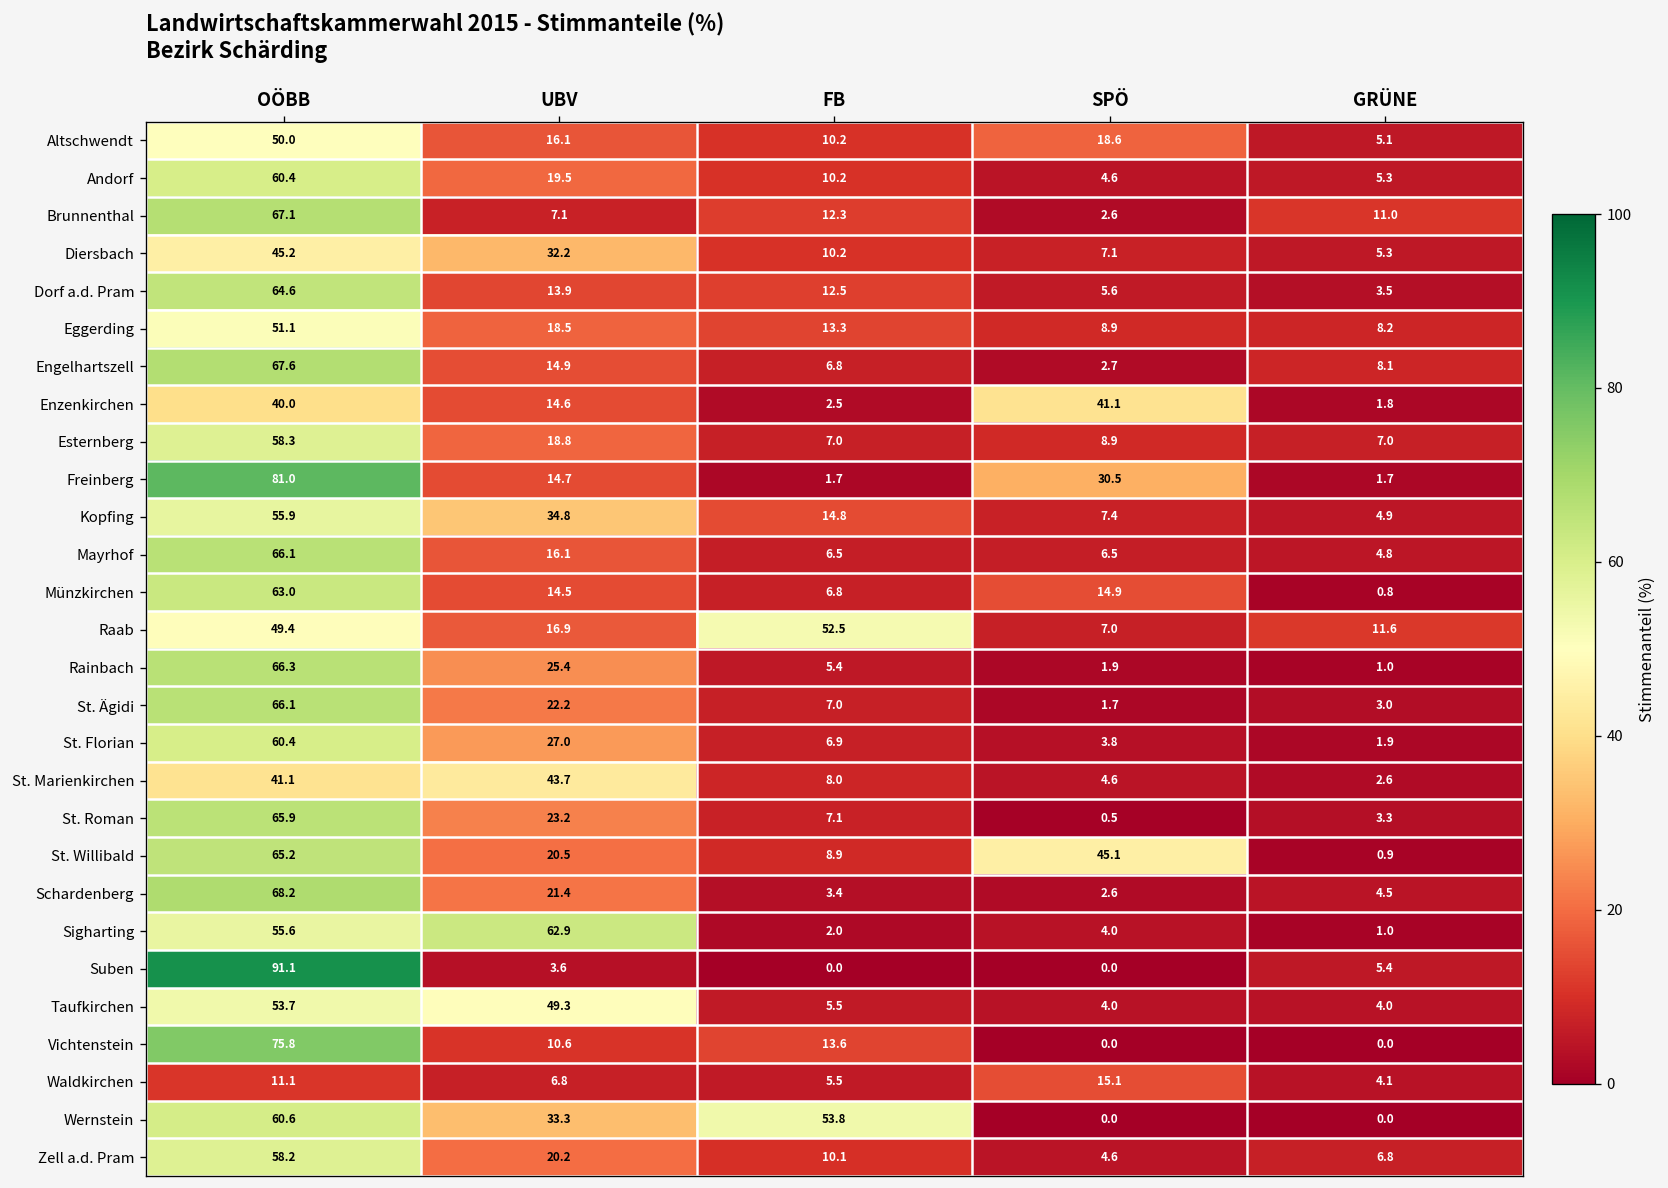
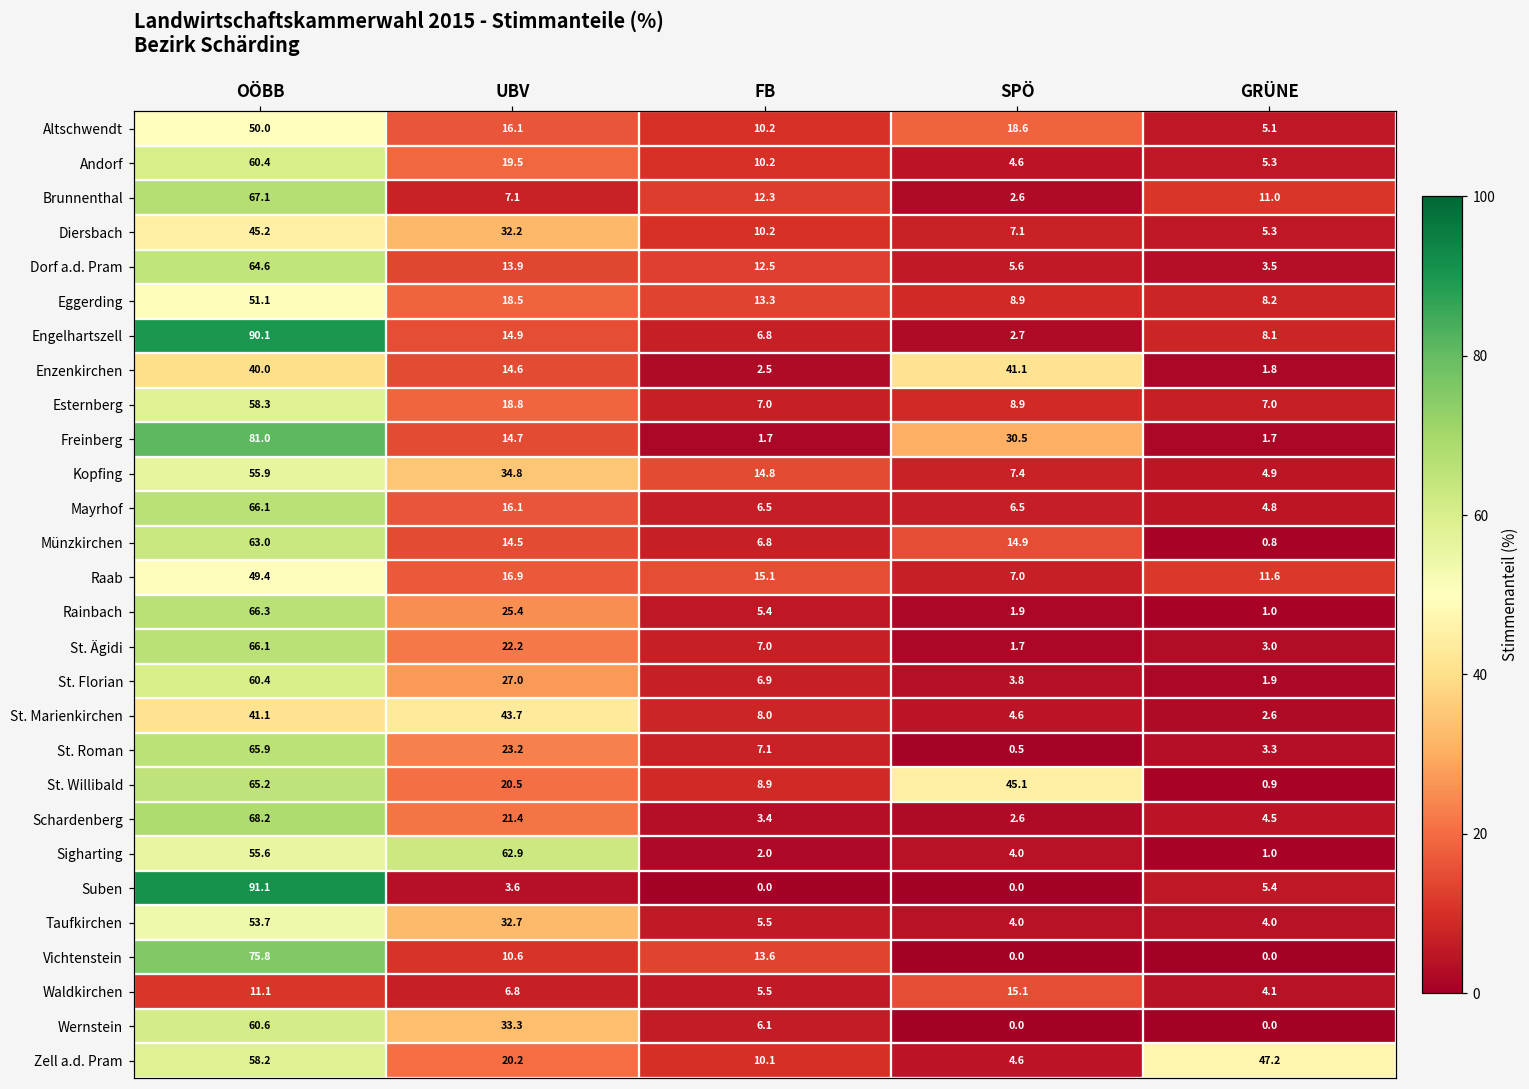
  {
    "Altschwendt": {
      "OÖBB": 50.0,
      "UBV": 16.1,
      "FB": 10.2,
      "SPÖ": 18.6,
      "GRÜNE": 5.1
    },
    "Andorf": {
      "OÖBB": 60.4,
      "UBV": 19.5,
      "FB": 10.2,
      "SPÖ": 4.6,
      "GRÜNE": 5.3
    },
    "Brunnenthal": {
      "OÖBB": 67.1,
      "UBV": 7.1,
      "FB": 12.3,
      "SPÖ": 2.6,
      "GRÜNE": 11.0
    },
    "Diersbach": {
      "OÖBB": 45.2,
      "UBV": 32.2,
      "FB": 10.2,
      "SPÖ": 7.1,
      "GRÜNE": 5.3
    },
    "Dorf a.d. Pram": {
      "OÖBB": 64.6,
      "UBV": 13.9,
      "FB": 12.5,
      "SPÖ": 5.6,
      "GRÜNE": 3.5
    },
    "Eggerding": {
      "OÖBB": 51.1,
      "UBV": 18.5,
      "FB": 13.3,
      "SPÖ": 8.9,
      "GRÜNE": 8.2
    },
    "Engelhartszell": {
-     "OÖBB": 67.6,
+     "OÖBB": 90.1,
      "UBV": 14.9,
      "FB": 6.8,
      "SPÖ": 2.7,
      "GRÜNE": 8.1
    },
    "Enzenkirchen": {
      "OÖBB": 40.0,
      "UBV": 14.6,
      "FB": 2.5,
      "SPÖ": 41.1,
      "GRÜNE": 1.8
    },
    "Esternberg": {
      "OÖBB": 58.3,
      "UBV": 18.8,
      "FB": 7.0,
      "SPÖ": 8.9,
      "GRÜNE": 7.0
    },
    "Freinberg": {
      "OÖBB": 81.0,
      "UBV": 14.7,
      "FB": 1.7,
      "SPÖ": 30.5,
      "GRÜNE": 1.7
    },
    "Kopfing": {
      "OÖBB": 55.9,
      "UBV": 34.8,
      "FB": 14.8,
      "SPÖ": 7.4,
      "GRÜNE": 4.9
    },
    "Mayrhof": {
      "OÖBB": 66.1,
      "UBV": 16.1,
      "FB": 6.5,
      "SPÖ": 6.5,
      "GRÜNE": 4.8
    },
    "Münzkirchen": {
      "OÖBB": 63.0,
      "UBV": 14.5,
      "FB": 6.8,
      "SPÖ": 14.9,
      "GRÜNE": 0.8
    },
    "Raab": {
      "OÖBB": 49.4,
      "UBV": 16.9,
-     "FB": 52.5,
+     "FB": 15.1,
      "SPÖ": 7.0,
      "GRÜNE": 11.6
    },
    "Rainbach": {
      "OÖBB": 66.3,
      "UBV": 25.4,
      "FB": 5.4,
      "SPÖ": 1.9,
      "GRÜNE": 1.0
    },
    "St. Ägidi": {
      "OÖBB": 66.1,
      "UBV": 22.2,
      "FB": 7.0,
      "SPÖ": 1.7,
      "GRÜNE": 3.0
    },
    "St. Florian": {
      "OÖBB": 60.4,
      "UBV": 27.0,
      "FB": 6.9,
      "SPÖ": 3.8,
      "GRÜNE": 1.9
    },
    "St. Marienkirchen": {
      "OÖBB": 41.1,
      "UBV": 43.7,
      "FB": 8.0,
      "SPÖ": 4.6,
      "GRÜNE": 2.6
    },
    "St. Roman": {
      "OÖBB": 65.9,
      "UBV": 23.2,
      "FB": 7.1,
      "SPÖ": 0.5,
      "GRÜNE": 3.3
    },
    "St. Willibald": {
      "OÖBB": 65.2,
      "UBV": 20.5,
      "FB": 8.9,
      "SPÖ": 45.1,
      "GRÜNE": 0.9
    },
    "Schardenberg": {
      "OÖBB": 68.2,
      "UBV": 21.4,
      "FB": 3.4,
      "SPÖ": 2.6,
      "GRÜNE": 4.5
    },
    "Sigharting": {
      "OÖBB": 55.6,
      "UBV": 62.9,
      "FB": 2.0,
      "SPÖ": 4.0,
      "GRÜNE": 1.0
    },
    "Suben": {
      "OÖBB": 91.1,
      "UBV": 3.6,
      "FB": 0.0,
      "SPÖ": 0.0,
      "GRÜNE": 5.4
    },
    "Taufkirchen": {
      "OÖBB": 53.7,
-     "UBV": 49.3,
+     "UBV": 32.7,
      "FB": 5.5,
      "SPÖ": 4.0,
      "GRÜNE": 4.0
    },
    "Vichtenstein": {
      "OÖBB": 75.8,
      "UBV": 10.6,
      "FB": 13.6,
      "SPÖ": 0.0,
      "GRÜNE": 0.0
    },
    "Waldkirchen": {
      "OÖBB": 11.1,
      "UBV": 6.8,
      "FB": 5.5,
      "SPÖ": 15.1,
      "GRÜNE": 4.1
    },
    "Wernstein": {
      "OÖBB": 60.6,
      "UBV": 33.3,
-     "FB": 53.8,
+     "FB": 6.1,
      "SPÖ": 0.0,
      "GRÜNE": 0.0
    },
    "Zell a.d. Pram": {
      "OÖBB": 58.2,
      "UBV": 20.2,
      "FB": 10.1,
      "SPÖ": 4.6,
-     "GRÜNE": 6.8
+     "GRÜNE": 47.2
    }
  }
